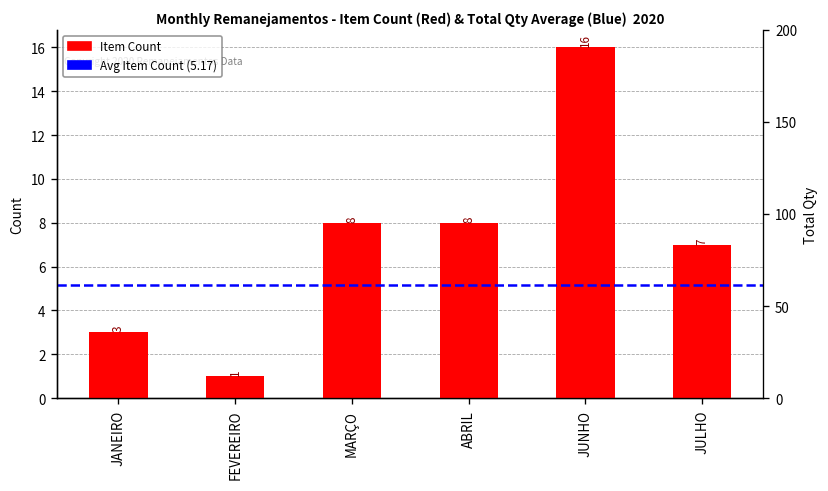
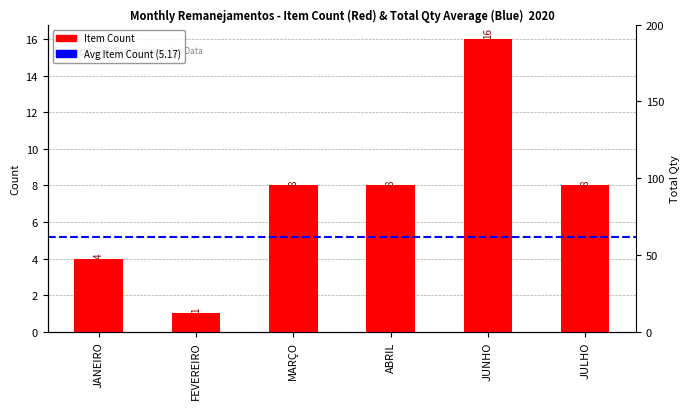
  {
    "Item Count": {
-     "JANEIRO": 3,
+     "JANEIRO": 4,
      "FEVEREIRO": 1,
      "MARÇO": 8,
      "ABRIL": 8,
      "JUNHO": 16,
-     "JULHO": 7
+     "JULHO": 8
    }
  }
